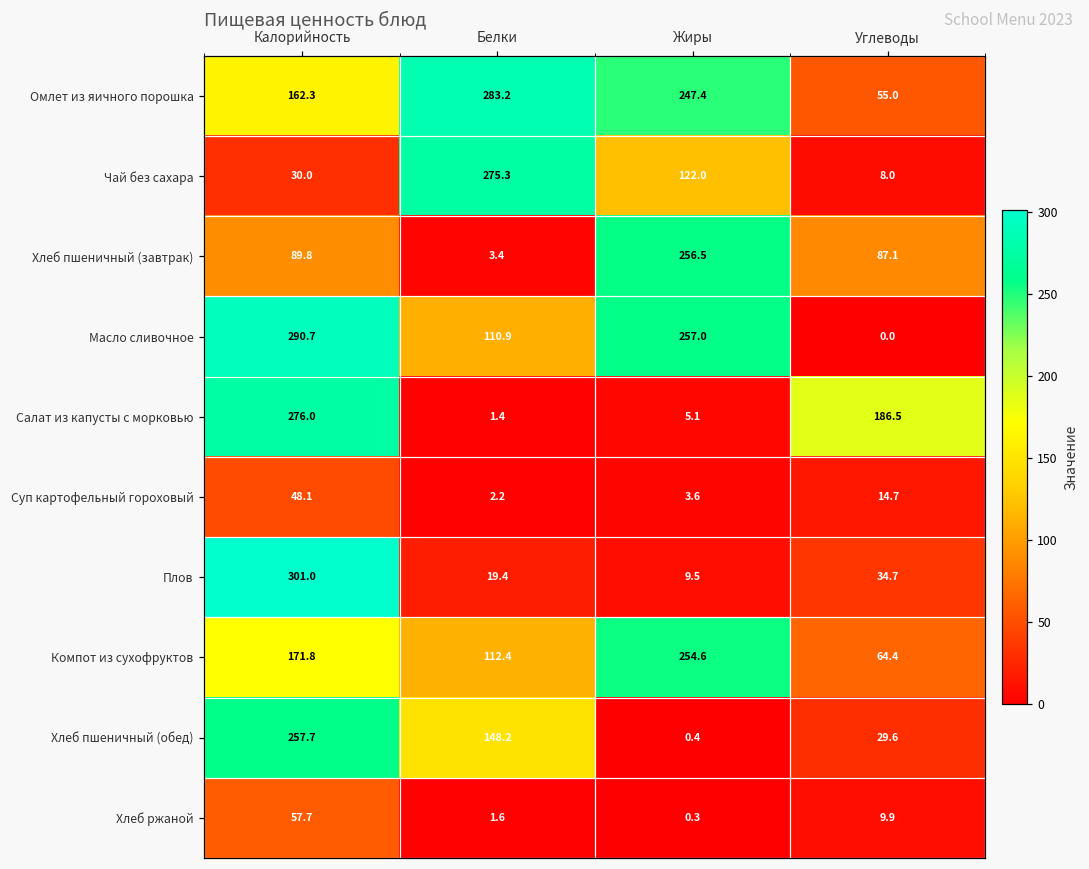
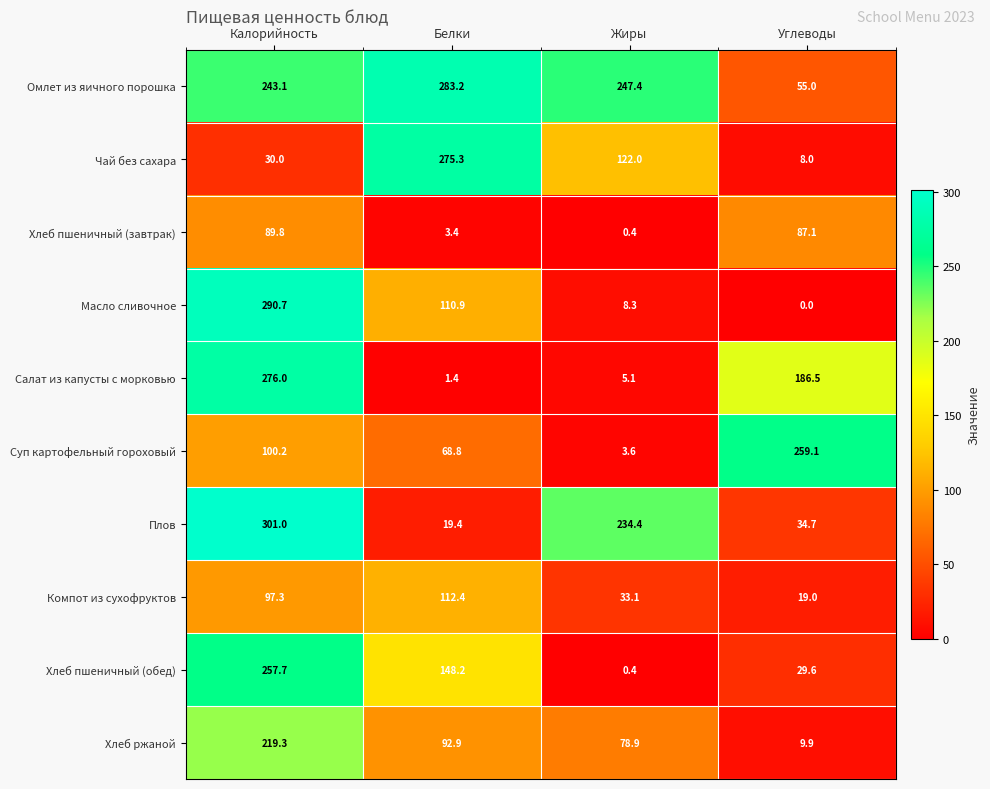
  {
    "Омлет из яичного порошка": {
-     "Калорийность": 162.3,
+     "Калорийность": 243.1,
      "Белки": 283.2,
      "Жиры": 247.4,
      "Углеводы": 55.0
    },
    "Чай без сахара": {
      "Калорийность": 30.0,
      "Белки": 275.3,
      "Жиры": 122.0,
      "Углеводы": 8.0
    },
    "Хлеб пшеничный (завтрак)": {
      "Калорийность": 89.8,
      "Белки": 3.4,
-     "Жиры": 256.5,
+     "Жиры": 0.4,
      "Углеводы": 87.1
    },
    "Масло сливочное": {
      "Калорийность": 290.7,
      "Белки": 110.9,
-     "Жиры": 257.0,
+     "Жиры": 8.3,
      "Углеводы": 0.0
    },
    "Салат из капусты с морковью": {
      "Калорийность": 276.0,
      "Белки": 1.4,
      "Жиры": 5.1,
      "Углеводы": 186.5
    },
    "Суп картофельный гороховый": {
-     "Калорийность": 48.1,
-     "Белки": 2.2,
+     "Калорийность": 100.2,
+     "Белки": 68.8,
      "Жиры": 3.6,
-     "Углеводы": 14.7
+     "Углеводы": 259.1
    },
    "Плов": {
      "Калорийность": 301.0,
      "Белки": 19.4,
-     "Жиры": 9.5,
+     "Жиры": 234.4,
      "Углеводы": 34.7
    },
    "Компот из сухофруктов": {
-     "Калорийность": 171.8,
+     "Калорийность": 97.3,
      "Белки": 112.4,
-     "Жиры": 254.6,
-     "Углеводы": 64.4
+     "Жиры": 33.1,
+     "Углеводы": 19.0
    },
    "Хлеб пшеничный (обед)": {
      "Калорийность": 257.7,
      "Белки": 148.2,
      "Жиры": 0.4,
      "Углеводы": 29.6
    },
    "Хлеб ржаной": {
-     "Калорийность": 57.7,
-     "Белки": 1.6,
-     "Жиры": 0.3,
+     "Калорийность": 219.3,
+     "Белки": 92.9,
+     "Жиры": 78.9,
      "Углеводы": 9.9
    }
  }
